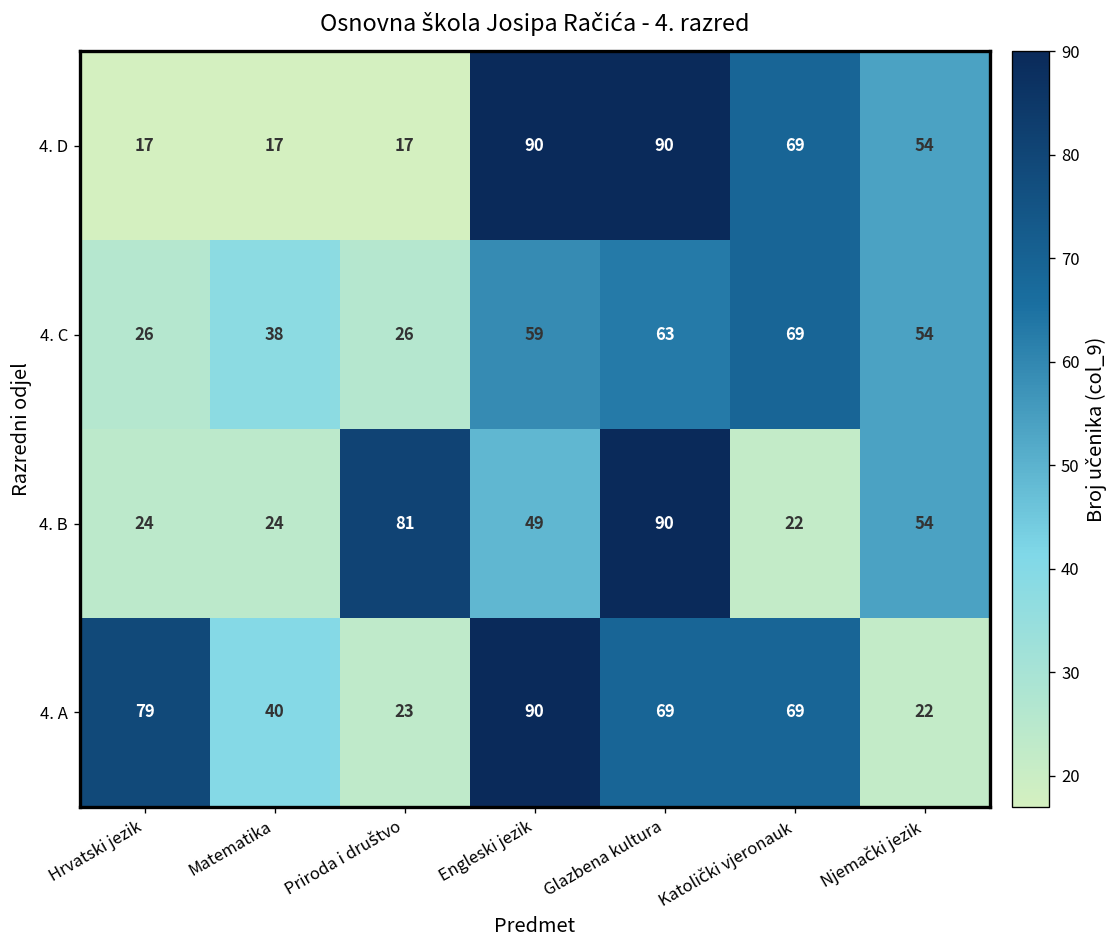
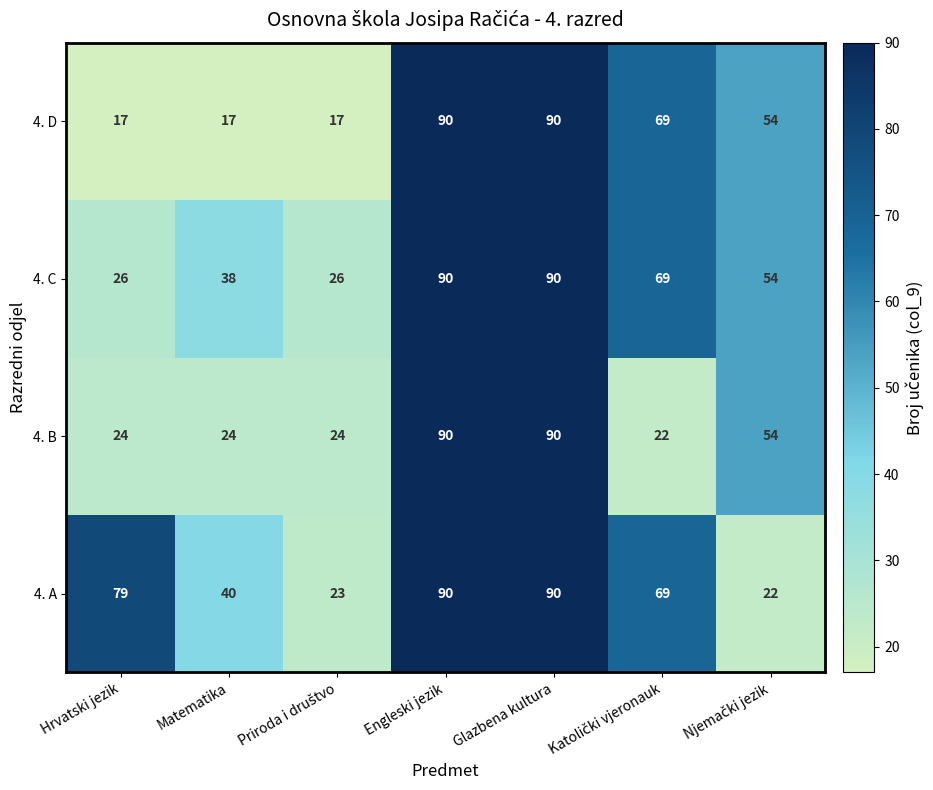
  {
    "4. D": {
      "Hrvatski jezik": 17,
      "Matematika": 17,
      "Priroda i društvo": 17,
      "Engleski jezik": 90,
      "Glazbena kultura": 90,
      "Katolički vjeronauk": 69,
      "Njemački jezik": 54
    },
    "4. C": {
      "Hrvatski jezik": 26,
      "Matematika": 38,
      "Priroda i društvo": 26,
-     "Engleski jezik": 59,
-     "Glazbena kultura": 63,
+     "Engleski jezik": 90,
+     "Glazbena kultura": 90,
      "Katolički vjeronauk": 69,
      "Njemački jezik": 54
    },
    "4. B": {
      "Hrvatski jezik": 24,
      "Matematika": 24,
-     "Priroda i društvo": 81,
-     "Engleski jezik": 49,
+     "Priroda i društvo": 24,
+     "Engleski jezik": 90,
      "Glazbena kultura": 90,
      "Katolički vjeronauk": 22,
      "Njemački jezik": 54
    },
    "4. A": {
      "Hrvatski jezik": 79,
      "Matematika": 40,
      "Priroda i društvo": 23,
      "Engleski jezik": 90,
-     "Glazbena kultura": 69,
+     "Glazbena kultura": 90,
      "Katolički vjeronauk": 69,
      "Njemački jezik": 22
    }
  }
